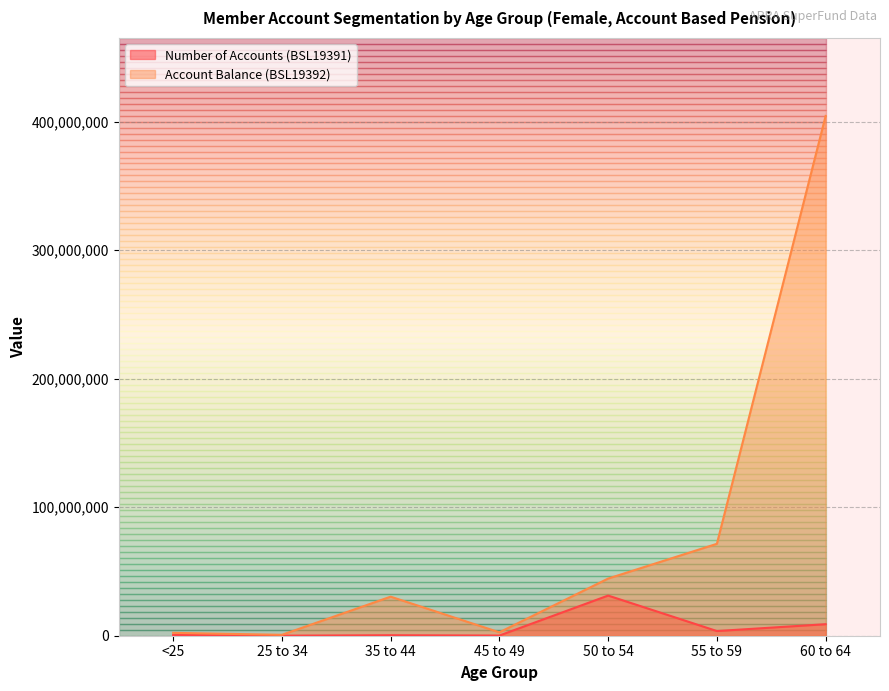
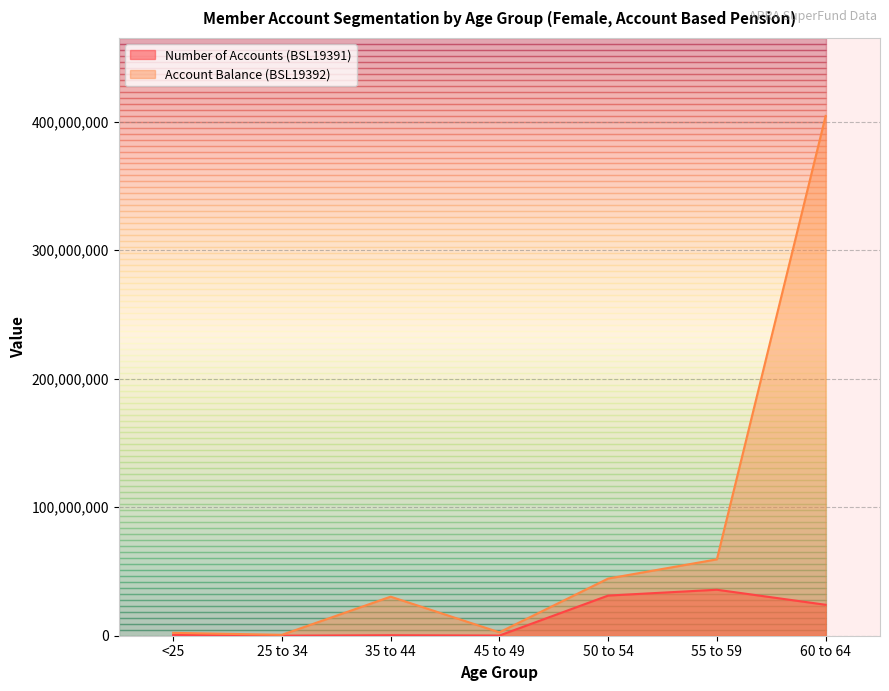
  {
    "Number of Accounts (BSL19391)": {
      "35 to 44": "0",
      "45 to 49": "0",
      "50 to 54": "31,000,000",
-     "55 to 59": "4,000,000",
-     "60 to 64": "9,000,000"
+     "55 to 59": "36,000,000",
+     "60 to 64": "24,000,000"
    },
    "Account Balance (BSL19392)": {
      "35 to 44": "30,000,000",
      "45 to 49": "3,000,000",
      "50 to 54": "44,000,000",
-     "55 to 59": "72,000,000",
+     "55 to 59": "59,000,000",
      "60 to 64": "404,000,000"
    }
  }
